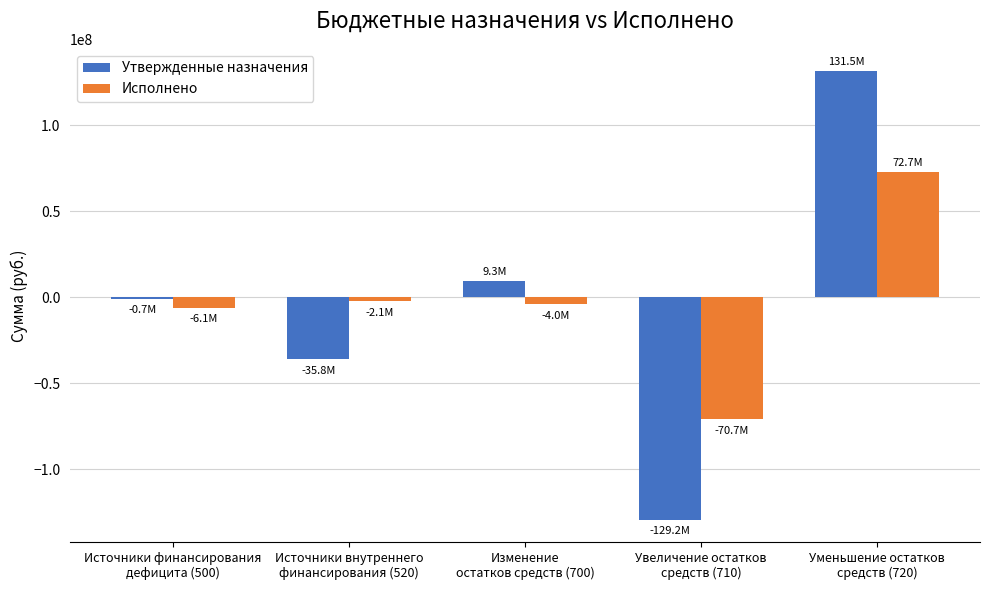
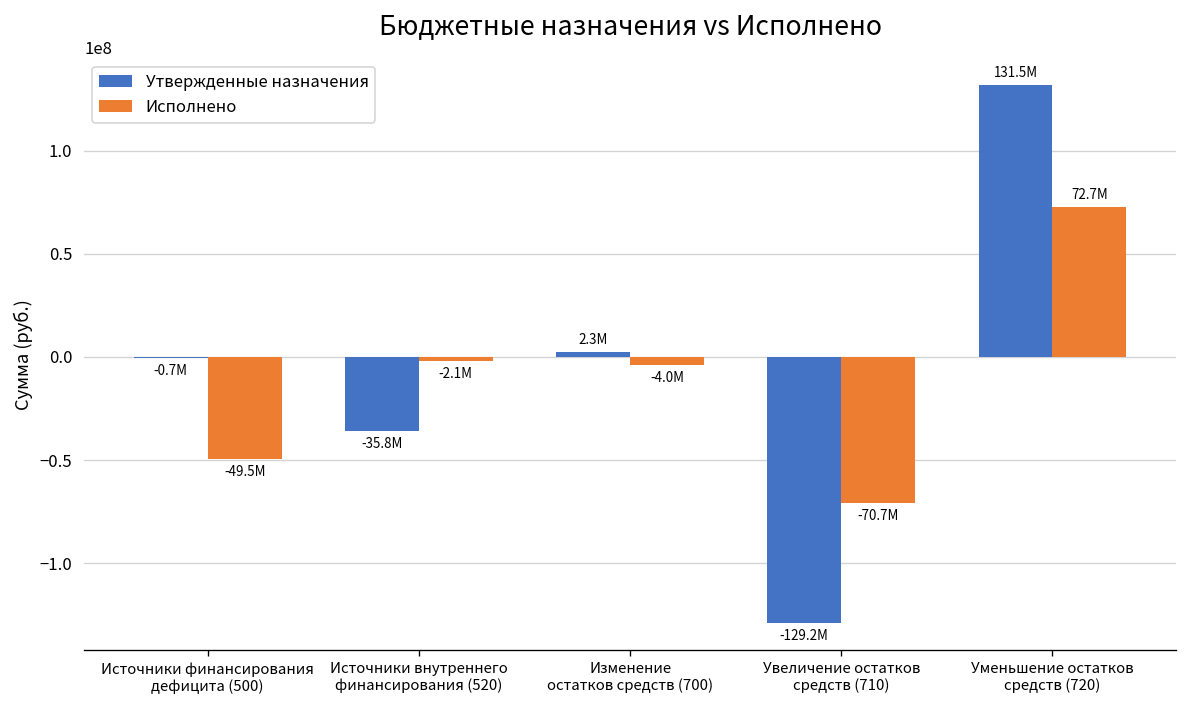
  {
    "Утвержденные назначения": {
      "Источники финансирования дефицита (500)": "-0.7M",
      "Источники внутреннего финансирования (520)": "-35.8M",
-     "Изменение остатков средств (700)": "9.3M",
+     "Изменение остатков средств (700)": "2.3M",
      "Увеличение остатков средств (710)": "-129.2M",
      "Уменьшение остатков средств (720)": "131.5M"
    },
    "Исполнено": {
-     "Источники финансирования дефицита (500)": "-6.1M",
+     "Источники финансирования дефицита (500)": "-49.5M",
      "Источники внутреннего финансирования (520)": "-2.1M",
      "Изменение остатков средств (700)": "-4.0M",
      "Увеличение остатков средств (710)": "-70.7M",
      "Уменьшение остатков средств (720)": "72.7M"
    }
  }
